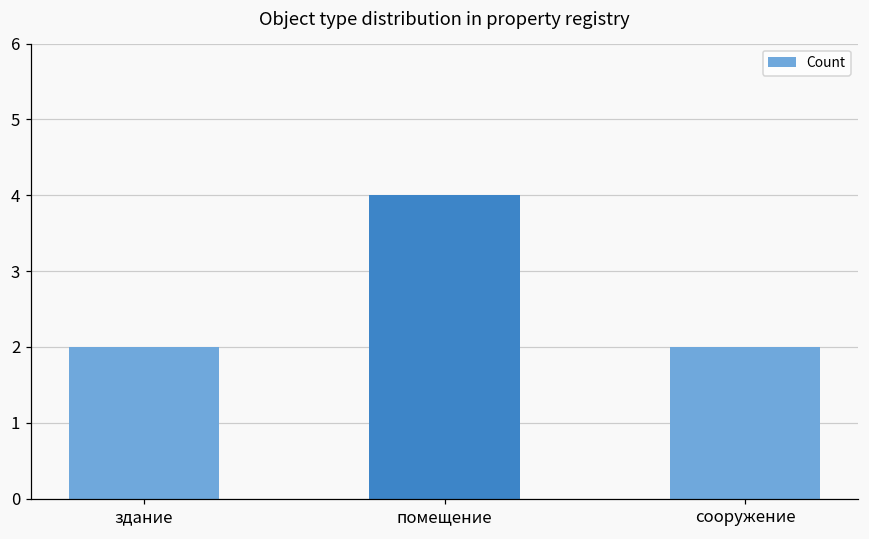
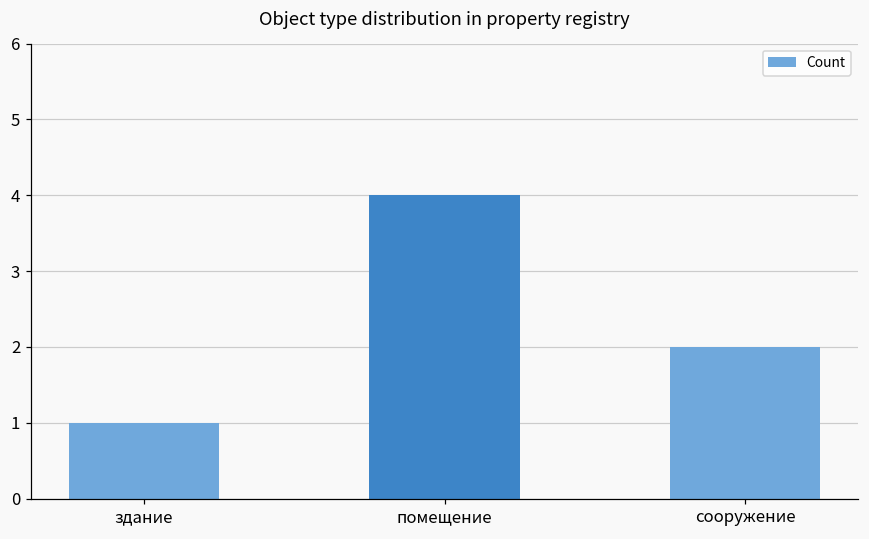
  {
-   "здание": 2,
+   "здание": 1,
    "помещение": 4,
    "сооружение": 2
  }
